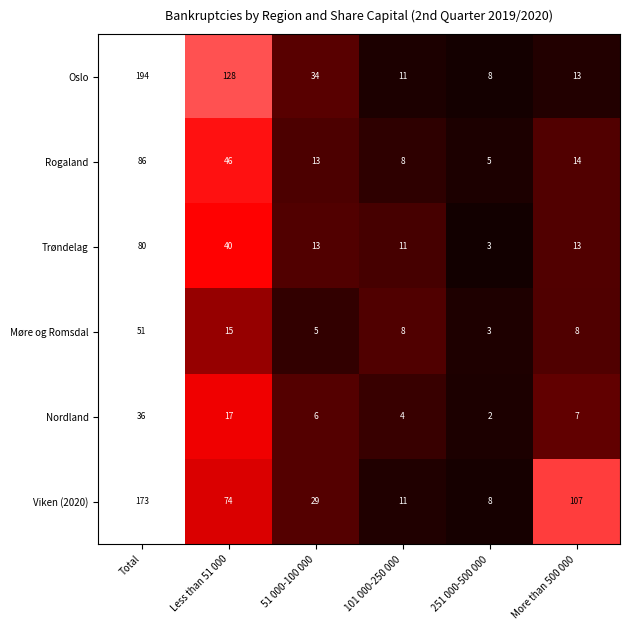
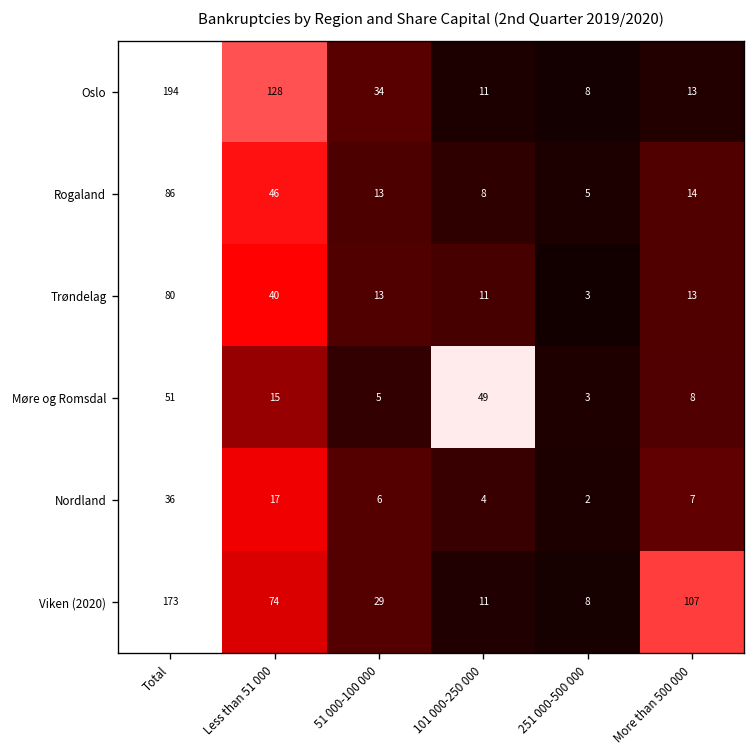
  {
    "Oslo": {
      "Total": 194,
      "Less than 51 000": 128,
      "51 000-100 000": 34,
      "101 000-250 000": 11,
      "251 000-500 000": 8,
      "More than 500 000": 13
    },
    "Rogaland": {
      "Total": 86,
      "Less than 51 000": 46,
      "51 000-100 000": 13,
      "101 000-250 000": 8,
      "251 000-500 000": 5,
      "More than 500 000": 14
    },
    "Trøndelag": {
      "Total": 80,
      "Less than 51 000": 40,
      "51 000-100 000": 13,
      "101 000-250 000": 11,
      "251 000-500 000": 3,
      "More than 500 000": 13
    },
    "Møre og Romsdal": {
      "Total": 51,
      "Less than 51 000": 15,
      "51 000-100 000": 5,
-     "101 000-250 000": 8,
+     "101 000-250 000": 49,
      "251 000-500 000": 3,
      "More than 500 000": 8
    },
    "Nordland": {
      "Total": 36,
      "Less than 51 000": 17,
      "51 000-100 000": 6,
      "101 000-250 000": 4,
      "251 000-500 000": 2,
      "More than 500 000": 7
    },
    "Viken (2020)": {
      "Total": 173,
      "Less than 51 000": 74,
      "51 000-100 000": 29,
      "101 000-250 000": 11,
      "251 000-500 000": 8,
      "More than 500 000": 107
    }
  }
